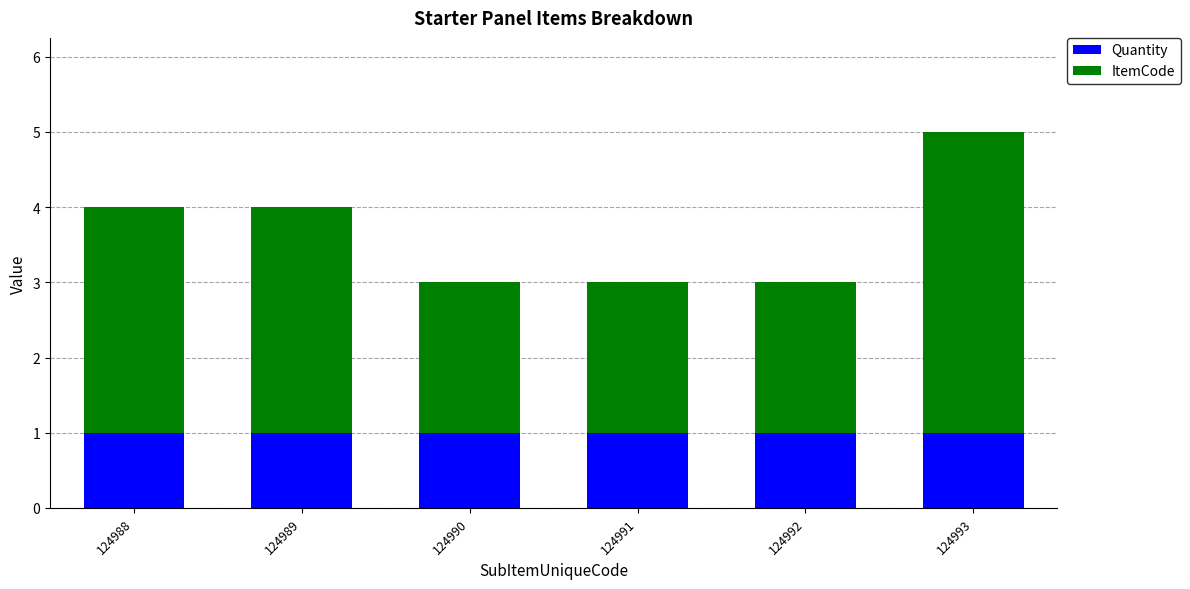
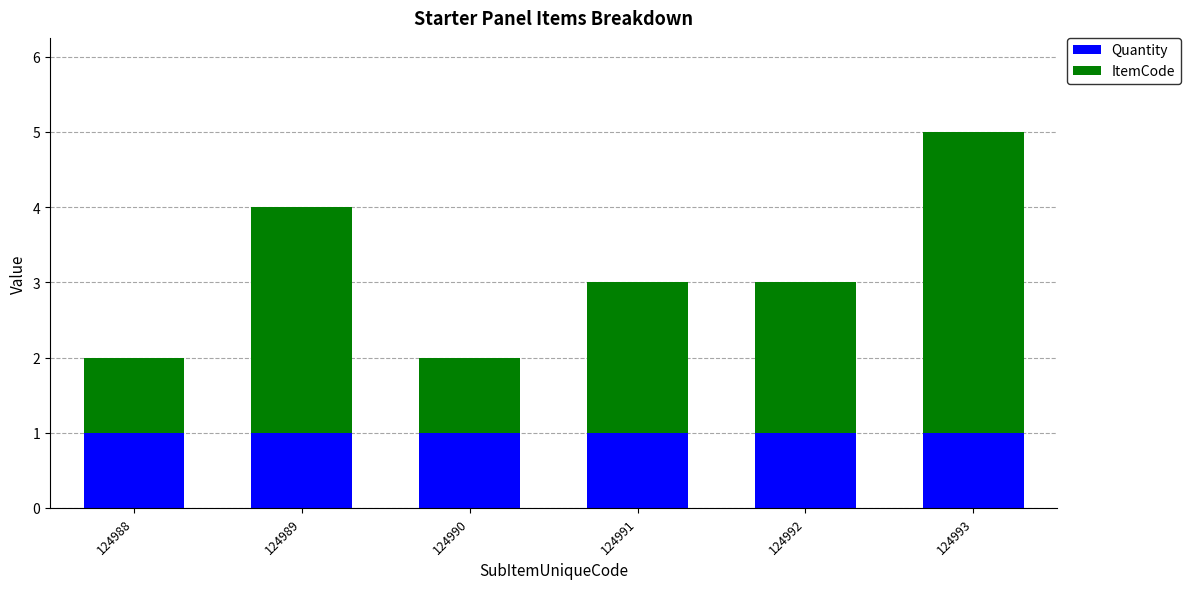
  {
    "Quantity": {
      "124988": 1,
      "124989": 1,
      "124990": 1,
      "124991": 1,
      "124992": 1,
      "124993": 1
    },
    "ItemCode": {
-     "124988": 3,
+     "124988": 1,
      "124989": 3,
-     "124990": 2,
+     "124990": 1,
      "124991": 2,
      "124992": 2,
      "124993": 4
    }
  }
